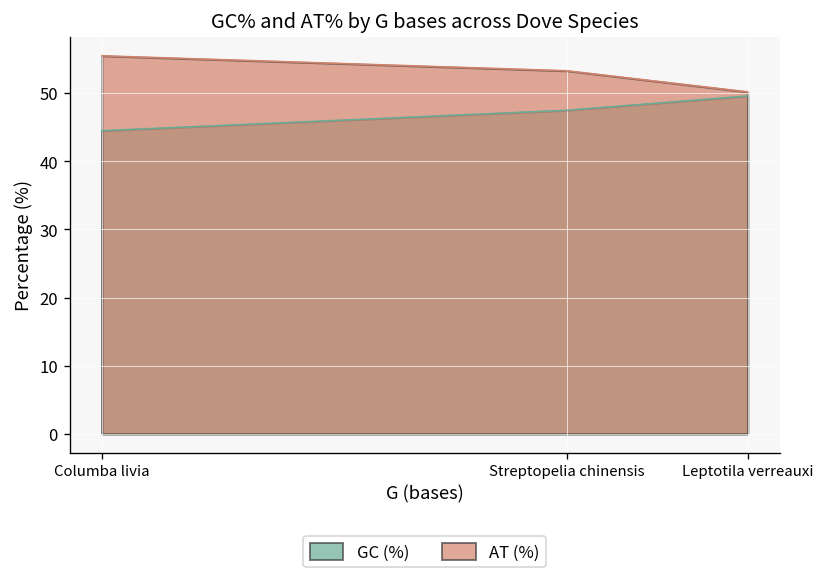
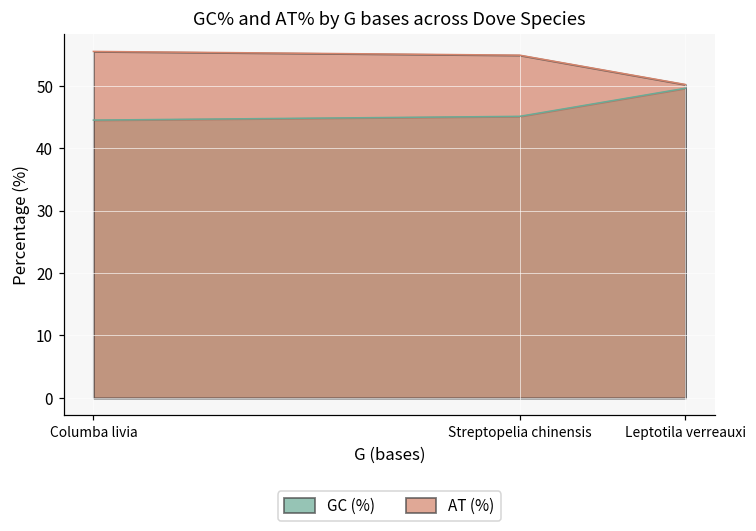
  {
    "GC (%)": {
      "Columba livia": 45,
-     "Streptopelia chinensis": 48,
+     "Streptopelia chinensis": 45,
      "Leptotila verreauxi": 50
    },
    "AT (%)": {
      "Columba livia": 56,
-     "Streptopelia chinensis": 53,
+     "Streptopelia chinensis": 55,
      "Leptotila verreauxi": 50
    }
  }
